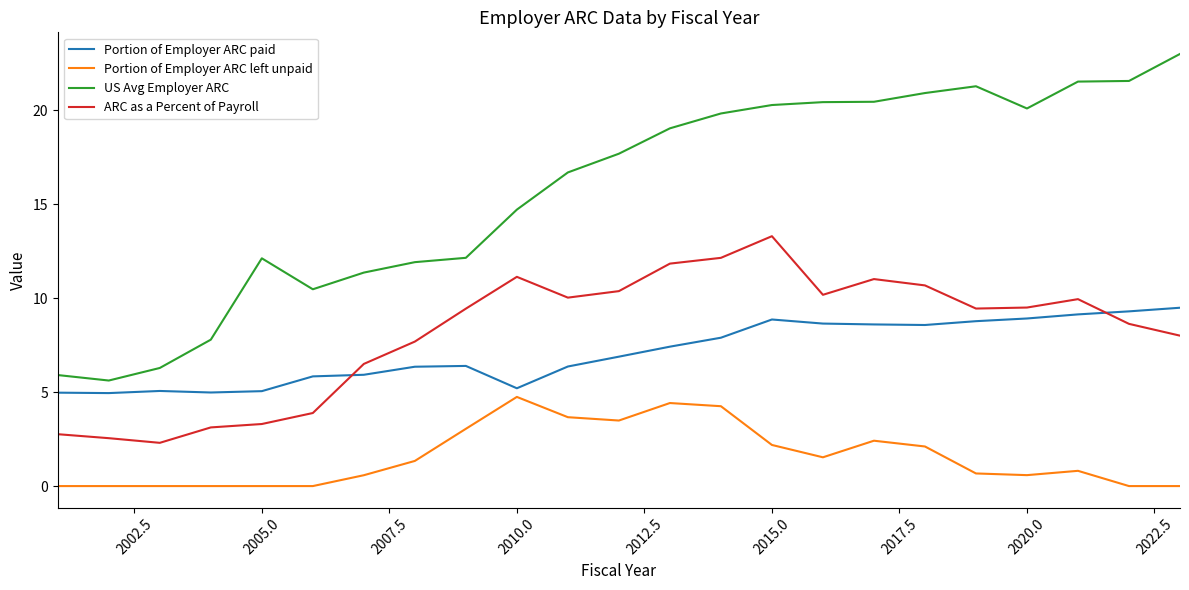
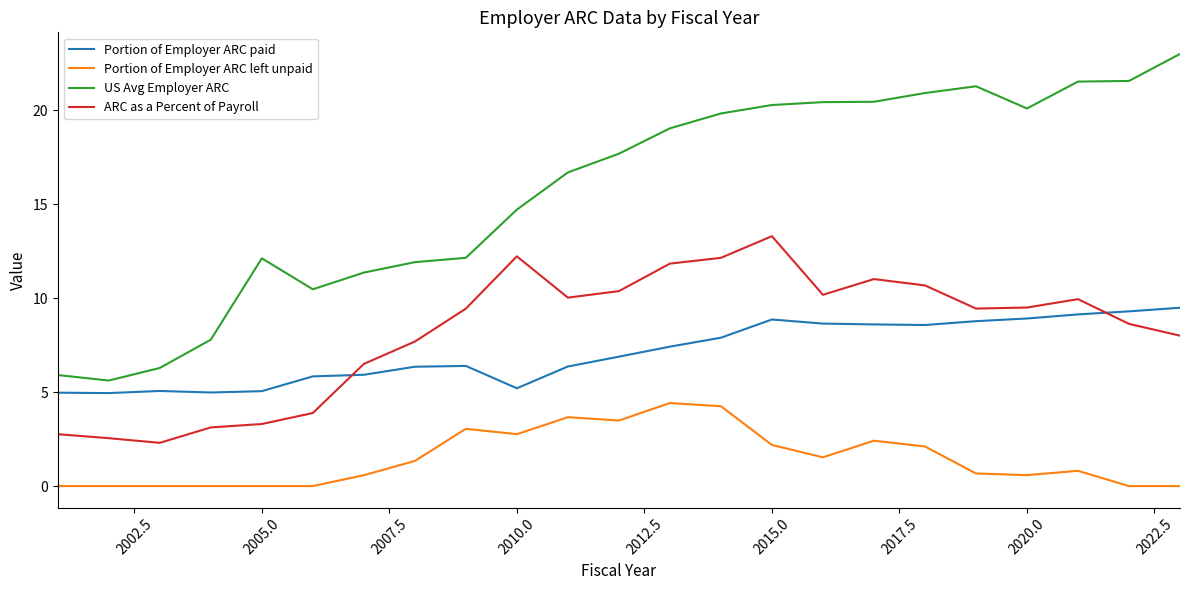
  {
    "Portion of Employer ARC paid": {
      "2005.0": 5.1,
      "2010.0": 5.2,
      "2015.0": 8.9,
      "2020.0": 8.9
    },
    "Portion of Employer ARC left unpaid": {
      "2005.0": 0.0,
-     "2010.0": 4.7,
+     "2010.0": 2.8,
      "2015.0": 2.2,
      "2020.0": 0.6
    },
    "US Avg Employer ARC": {
      "2005.0": 12.1,
      "2010.0": 14.7,
      "2015.0": 20.3,
      "2020.0": 20.1
    },
    "ARC as a Percent of Payroll": {
      "2005.0": 3.3,
-     "2010.0": 11.1,
+     "2010.0": 12.2,
      "2015.0": 13.3,
      "2020.0": 9.5
    }
  }
